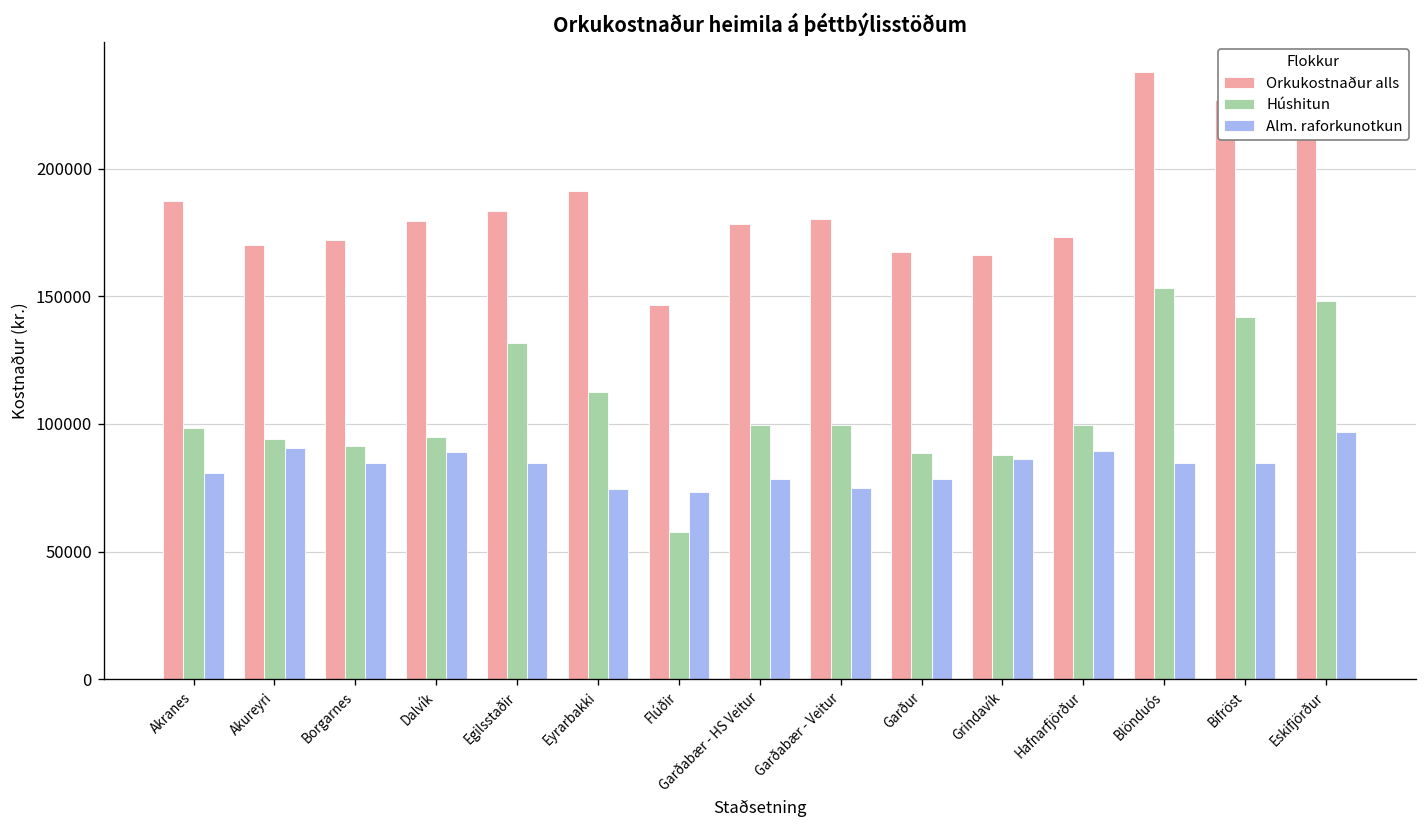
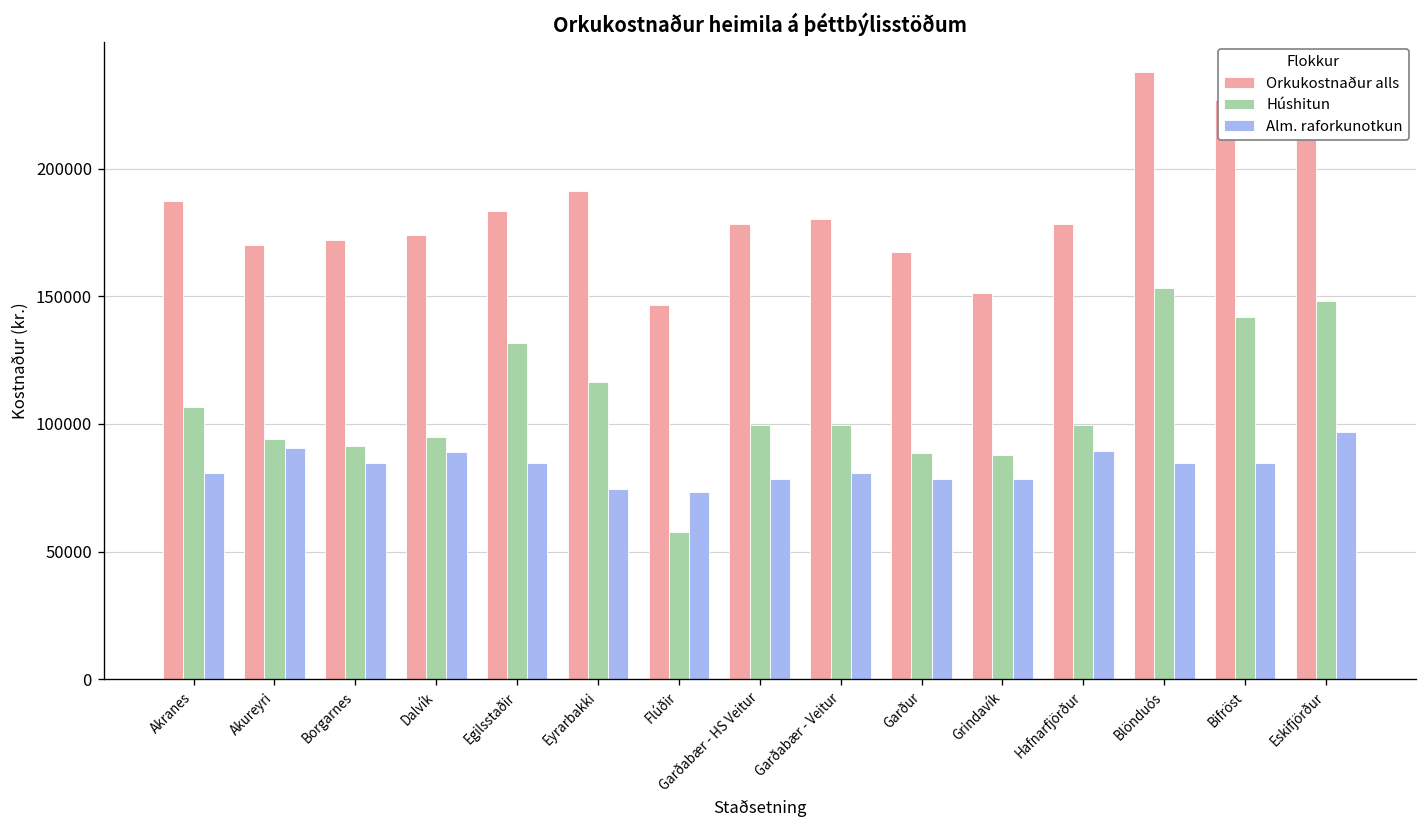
  {
    "Orkukostnaður alls": {
      "Akranes": 187000,
      "Akureyri": 170000,
      "Borgarnes": 172000,
-     "Dalvík": 180000,
+     "Dalvík": 174000,
      "Egilsstaðir": 183000,
      "Eyrarbakki": 191000,
      "Flúðir": 146000,
      "Garðabær - HS Veitur": 178000,
      "Garðabær - Veitur": 180000,
      "Garður": 167000,
-     "Grindavík": 166000,
-     "Hafnarfjörður": 173000,
+     "Grindavík": 151000,
+     "Hafnarfjörður": 178000,
      "Blönduós": 238000
    },
    "Húshitun": {
-     "Akranes": 98000,
+     "Akranes": 107000,
      "Akureyri": 94000,
      "Borgarnes": 91000,
      "Dalvík": 95000,
      "Egilsstaðir": 132000,
-     "Eyrarbakki": 112000,
+     "Eyrarbakki": 116000,
      "Flúðir": 58000,
      "Garðabær - HS Veitur": 100000,
      "Garðabær - Veitur": 100000,
      "Garður": 89000,
      "Grindavík": 88000,
      "Hafnarfjörður": 100000,
      "Blönduós": 153000,
      "Bifröst": 142000,
      "Eskifjörður": 148000
    },
    "Alm. raforkunotkun": {
      "Akranes": 81000,
      "Akureyri": 91000,
      "Borgarnes": 85000,
      "Dalvík": 89000,
      "Egilsstaðir": 85000,
      "Eyrarbakki": 75000,
      "Flúðir": 73000,
      "Garðabær - HS Veitur": 79000,
-     "Garðabær - Veitur": 75000,
+     "Garðabær - Veitur": 81000,
      "Garður": 79000,
-     "Grindavík": 86000,
+     "Grindavík": 79000,
      "Hafnarfjörður": 89000,
      "Blönduós": 85000,
      "Bifröst": 85000,
      "Eskifjörður": 97000
    }
  }
